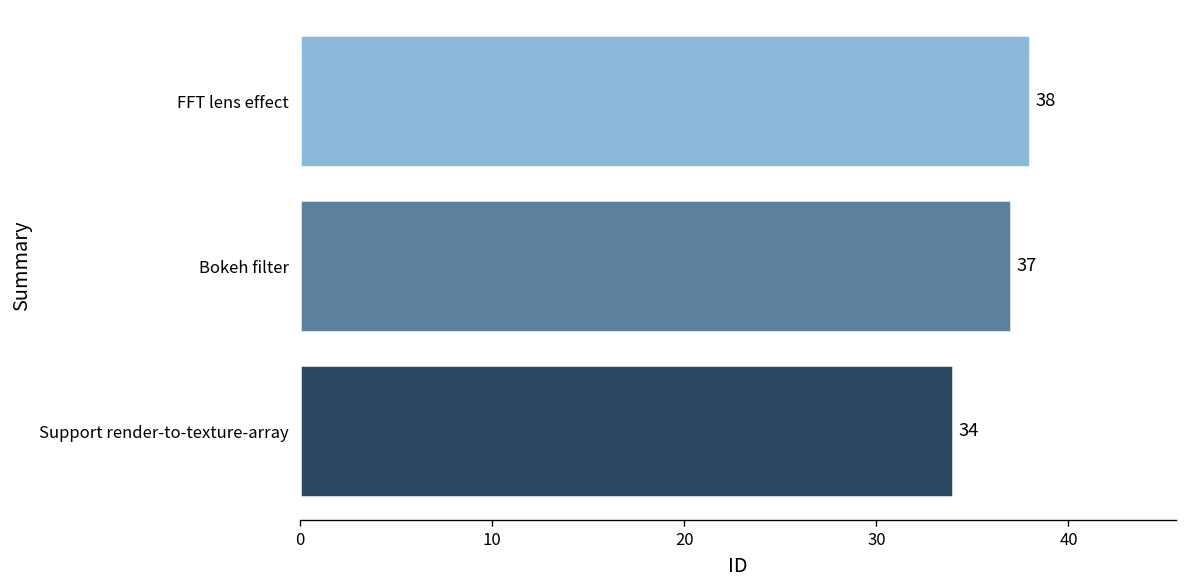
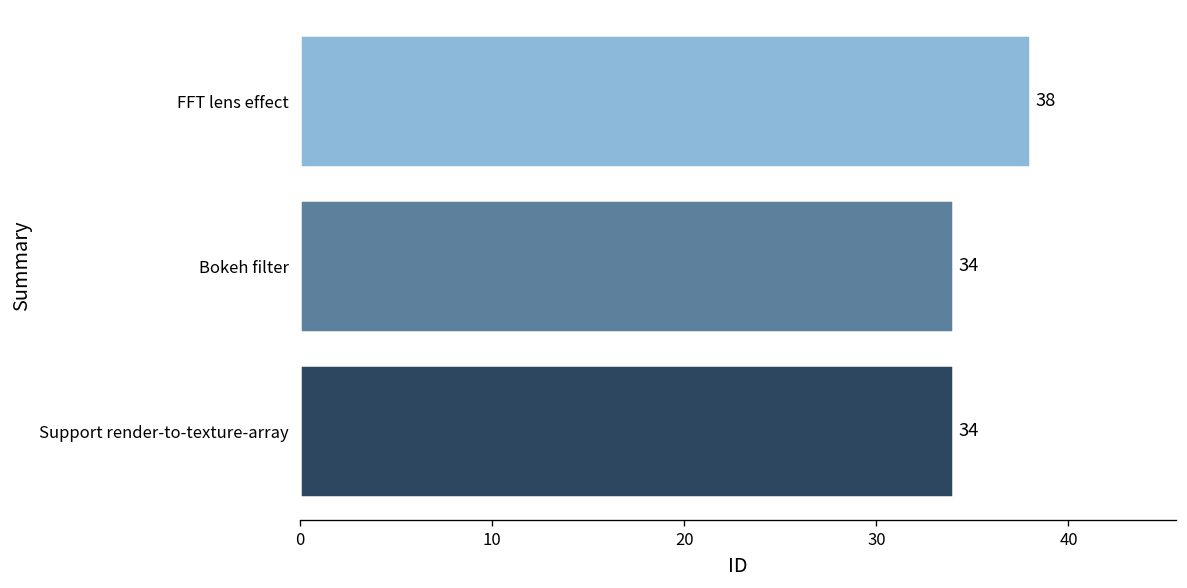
  {
    "FFT lens effect": 38,
-   "Bokeh filter": 37,
+   "Bokeh filter": 34,
    "Support render-to-texture-array": 34
  }
